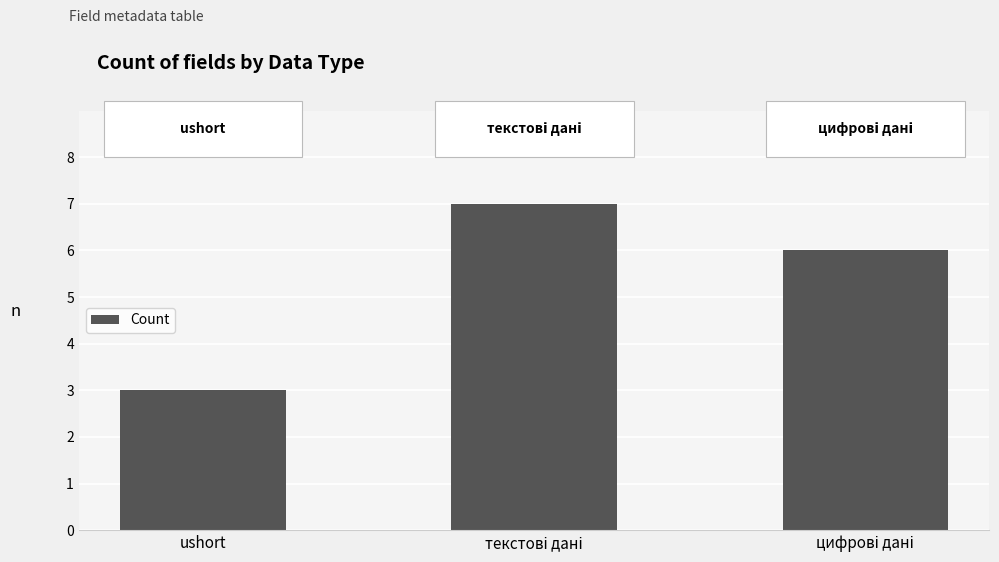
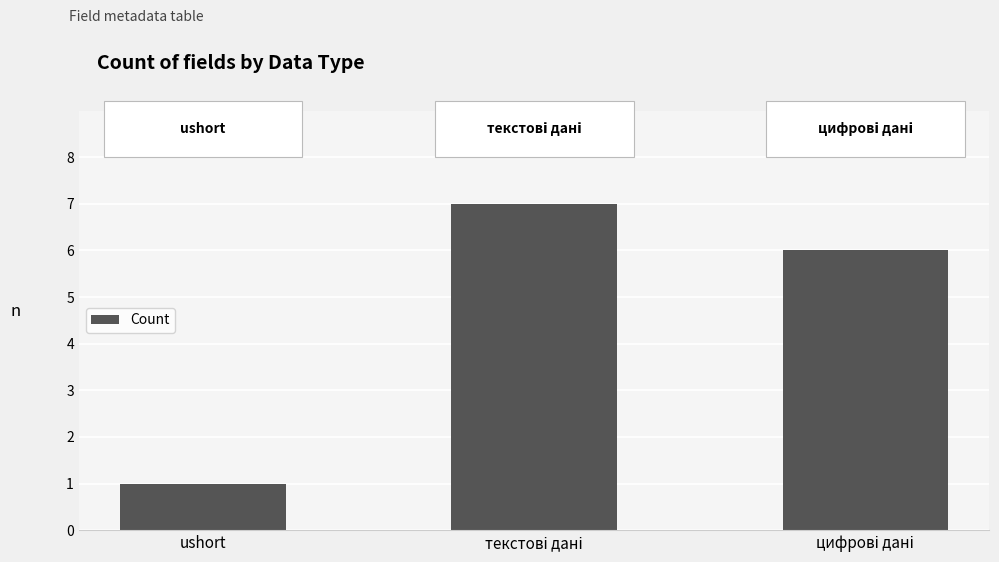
  {
-   "ushort": 3,
+   "ushort": 1,
    "текстові дані": 7,
    "цифрові дані": 6
  }
